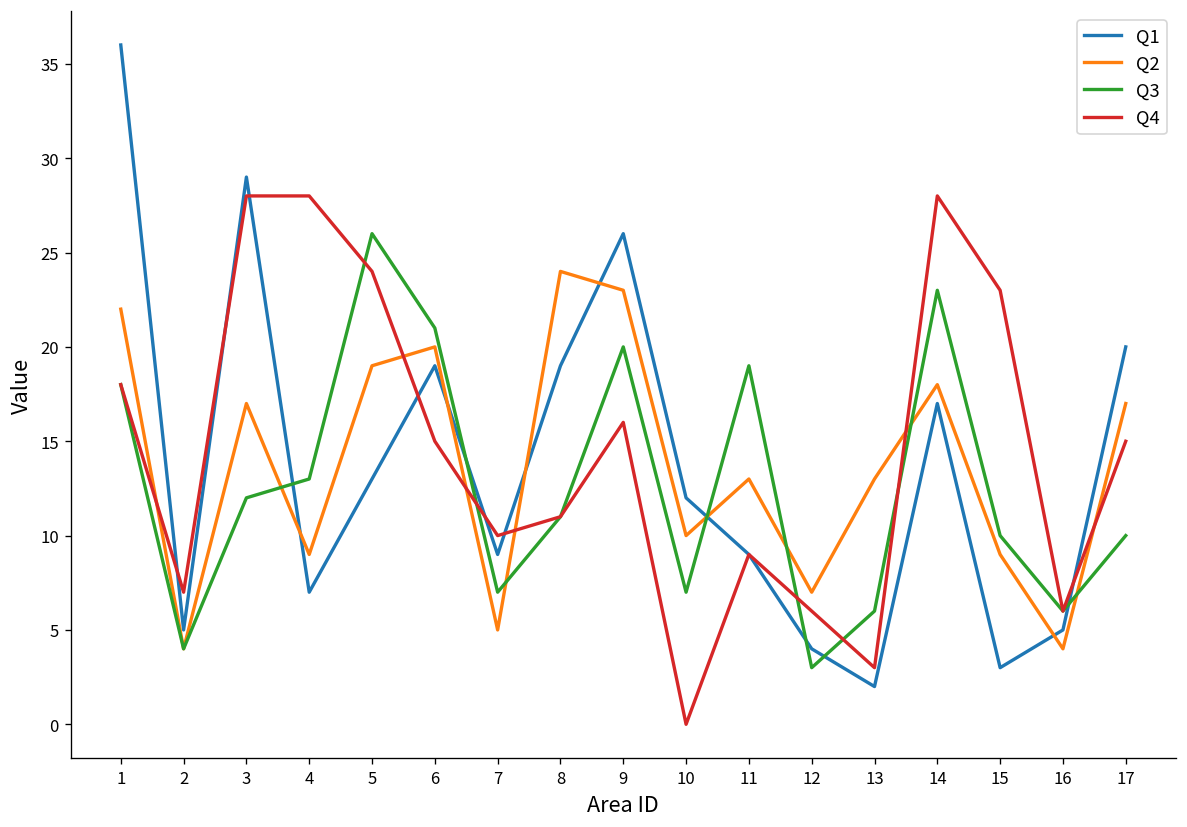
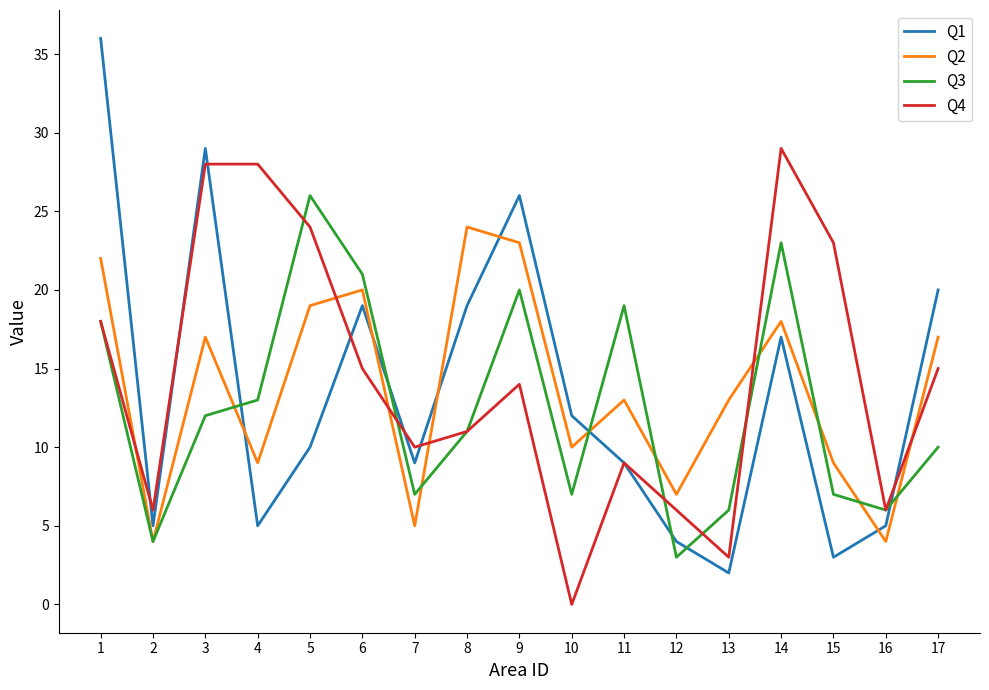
  {
    "Q1": {
      "1": 36,
      "2": 5,
      "3": 29,
-     "4": 7,
-     "5": 13,
+     "4": 5,
+     "5": 10,
      "6": 19,
      "7": 9,
      "8": 19,
      "9": 26,
      "10": 12,
      "12": 4,
      "13": 2,
      "14": 17,
      "15": 3,
      "16": 5,
      "17": 20
    },
    "Q2": {
      "1": 22,
      "3": 17,
      "4": 9,
      "5": 19,
      "6": 20,
      "7": 5,
      "8": 24,
      "9": 23,
      "10": 10,
      "11": 13,
      "12": 7,
      "13": 13,
      "14": 18,
      "15": 9,
      "16": 4,
      "17": 17
    },
    "Q3": {
      "3": 12,
      "4": 13,
      "5": 26,
      "6": 21,
      "7": 7,
      "9": 20,
      "10": 7,
      "11": 19,
      "12": 3,
      "13": 6,
      "14": 23,
-     "15": 10,
+     "15": 7,
      "17": 10
    },
    "Q4": {
-     "2": 7,
+     "2": 6,
      "3": 28,
      "4": 28,
      "5": 24,
      "6": 15,
      "7": 10,
-     "9": 16,
+     "9": 14,
      "10": 0,
      "12": 6,
      "13": 3,
-     "14": 28,
+     "14": 29,
      "15": 23,
      "17": 15
    }
  }
